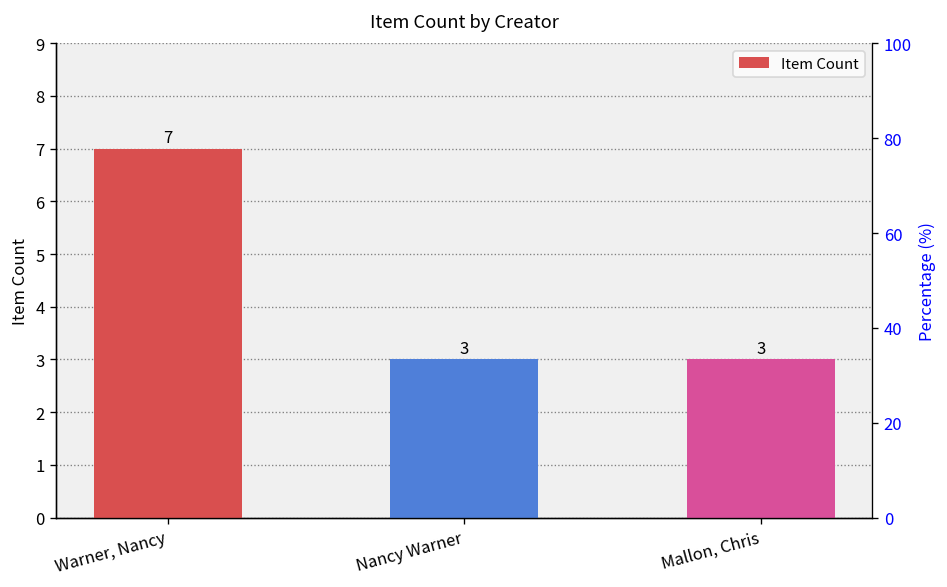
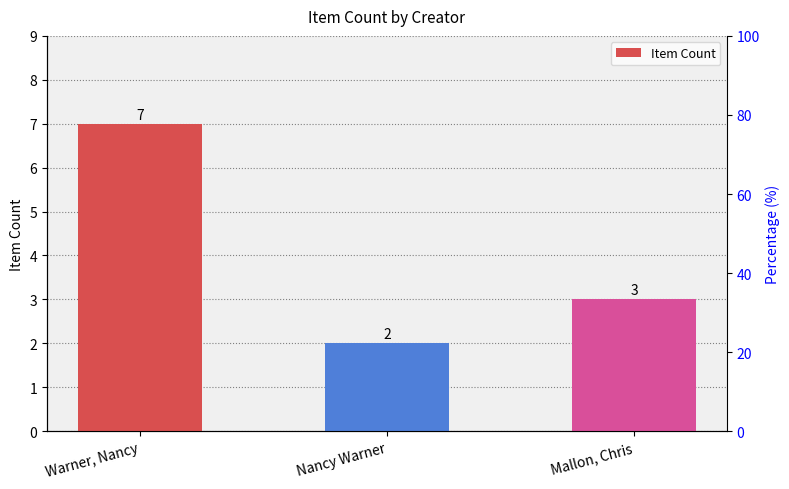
  {
    "Warner, Nancy": 7,
-   "Nancy Warner": 3,
+   "Nancy Warner": 2,
    "Mallon, Chris": 3
  }
